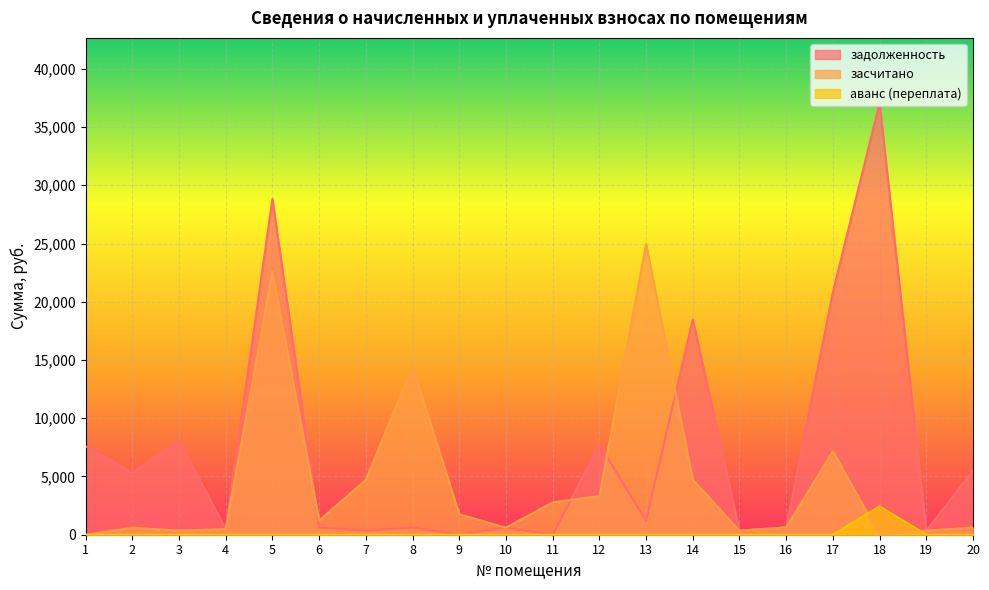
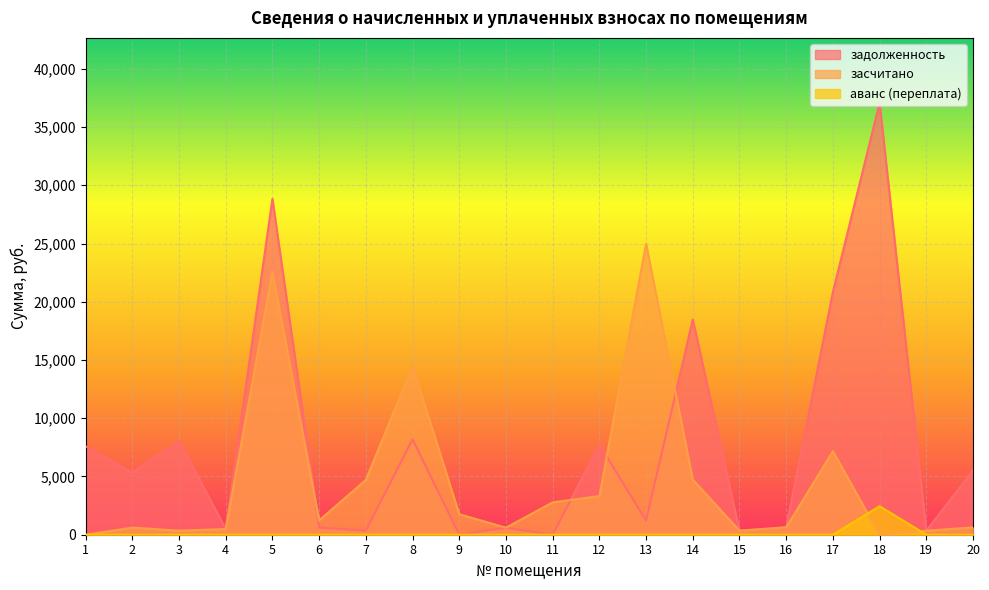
  {
    "задолженность": {
      "1": "7,600",
      "2": "5,300",
      "3": "8,100",
      "5": "28,800",
      "6": "600",
      "7": "400",
-     "8": "600",
+     "8": "8,200",
      "12": "7,700",
      "13": "1,200",
      "14": "18,500",
      "17": "20,800",
      "20": "5,500"
    },
    "засчитано": {
      "2": "600",
      "3": "300",
      "5": "22,600",
      "6": "1,200",
      "7": "4,700",
      "8": "14,500",
      "9": "1,800",
      "11": "2,800",
      "12": "3,300",
      "13": "25,000",
      "14": "4,700",
      "17": "7,200",
      "18": "0",
      "20": "600"
    },
    "аванс (переплата)": {
      "2": "0",
      "3": "0",
      "4": "0",
      "5": "0",
      "6": "0",
      "7": "0",
      "8": "0",
      "10": "0",
      "12": "0",
      "13": "0",
      "14": "0",
      "15": "0",
      "16": "0",
      "17": "0",
      "18": "2,400",
      "19": "0",
      "20": "0"
    }
  }
